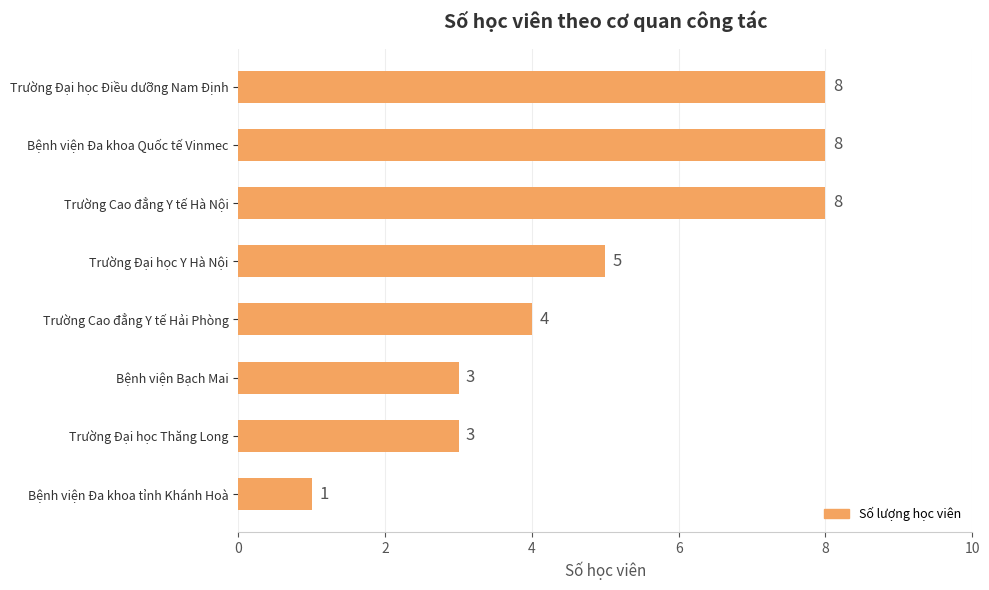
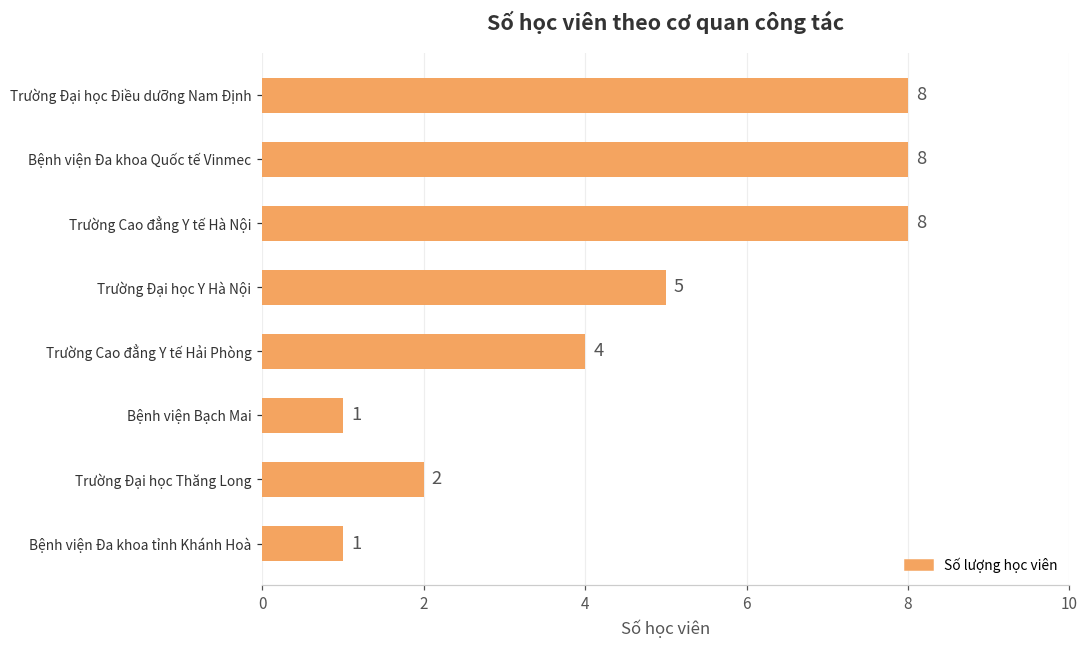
  {
    "Trường Đại học Điều dưỡng Nam Định": 8,
    "Bệnh viện Đa khoa Quốc tế Vinmec": 8,
    "Trường Cao đẳng Y tế Hà Nội": 8,
    "Trường Đại học Y Hà Nội": 5,
    "Trường Cao đẳng Y tế Hải Phòng": 4,
-   "Bệnh viện Bạch Mai": 3,
-   "Trường Đại học Thăng Long": 3,
+   "Bệnh viện Bạch Mai": 1,
+   "Trường Đại học Thăng Long": 2,
    "Bệnh viện Đa khoa tỉnh Khánh Hoà": 1
  }
